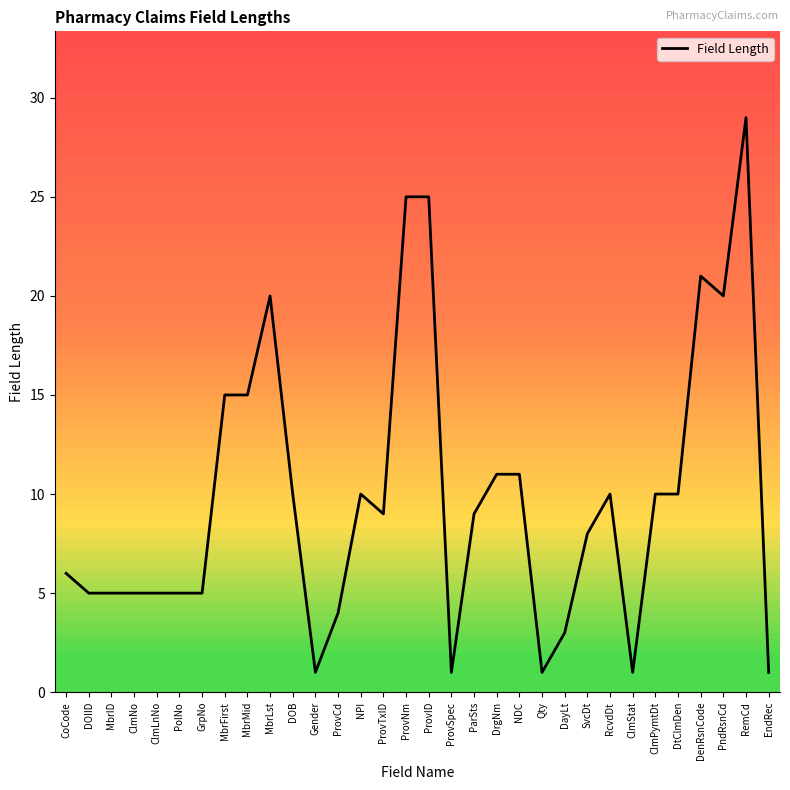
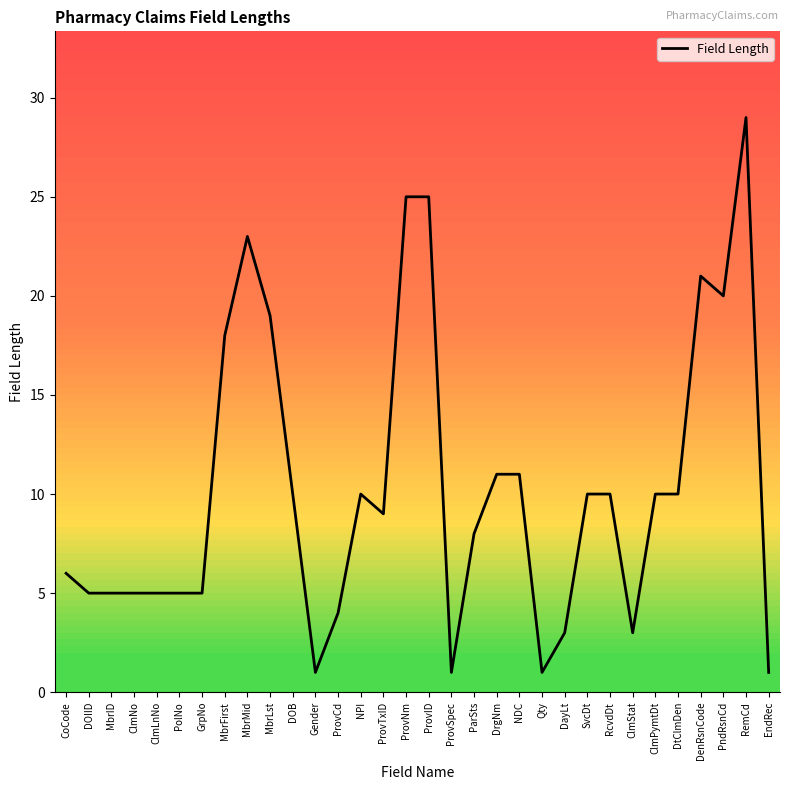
  {
    "Field Length": {
      "CoCode": 6,
      "DOIID": 5,
      "MbrID": 5,
      "ClmNo": 5,
      "ClmLnNo": 5,
      "PolNo": 5,
      "GrpNo": 5,
-     "MbrFirst": 15,
-     "MbrMid": 15,
-     "MbrLst": 20,
+     "MbrFirst": 18,
+     "MbrMid": 23,
+     "MbrLst": 19,
      "DOB": 10,
      "Gender": 1,
      "ProvCd": 4,
      "NPI": 10,
      "ProvTxID": 9,
      "ProvNm": 25,
      "ProvID": 25,
      "ProvSpec": 1,
-     "ParSts": 9,
+     "ParSts": 8,
      "DrgNm": 11,
      "NDC": 11,
      "Qty": 1,
      "DayLt": 3,
-     "SvcDt": 8,
+     "SvcDt": 10,
      "RcvdDt": 10,
-     "ClmStat": 1,
+     "ClmStat": 3,
      "ClmPymtDt": 10,
      "DtClmDen": 10,
      "DenRsnCode": 21,
      "PndRsnCd": 20,
      "RemCd": 29,
      "EndRec": 1
    }
  }
